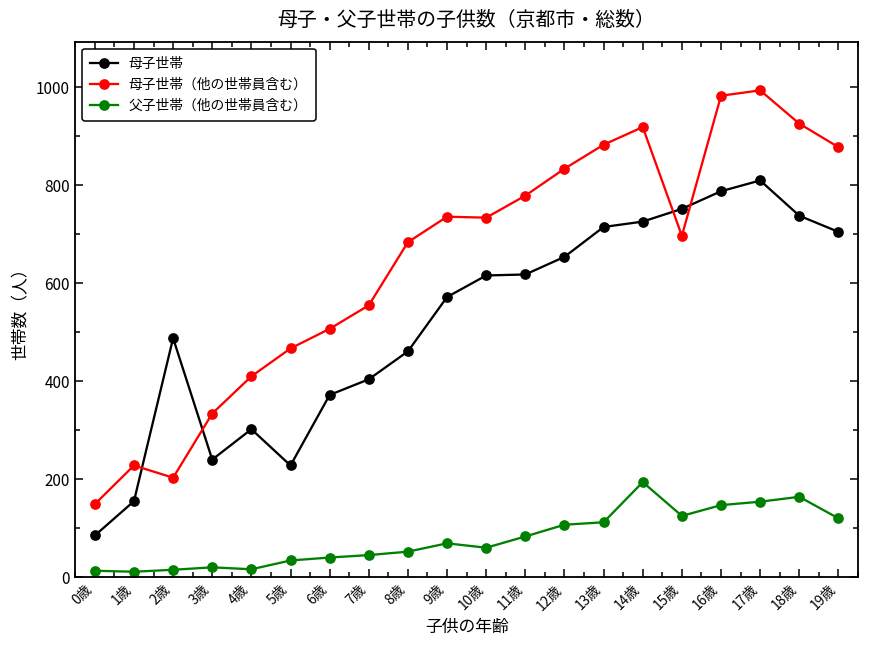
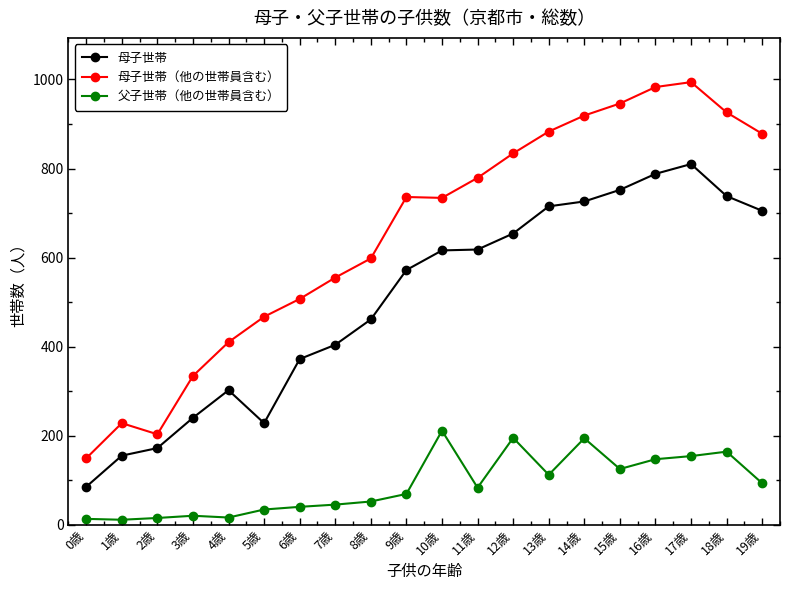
  {
    "母子世帯": {
      "0歳": 90,
      "1歳": 160,
-     "2歳": 490,
+     "2歳": 170,
      "3歳": 240,
      "4歳": 300,
      "5歳": 230,
      "6歳": 370,
      "7歳": 400,
      "8歳": 460,
      "9歳": 570,
      "10歳": 620,
      "11歳": 620,
      "12歳": 650,
      "13歳": 720,
      "14歳": 730,
      "15歳": 750,
      "16歳": 790,
      "17歳": 810,
      "18歳": 740,
      "19歳": 710
    },
    "母子世帯（他の世帯員含む）": {
      "0歳": 150,
      "1歳": 230,
      "2歳": 200,
      "3歳": 330,
      "4歳": 410,
      "5歳": 470,
      "6歳": 510,
      "7歳": 560,
-     "8歳": 680,
+     "8歳": 600,
      "9歳": 740,
      "10歳": 730,
      "11歳": 780,
      "12歳": 830,
      "13歳": 880,
      "14歳": 920,
-     "15歳": 700,
+     "15歳": 950,
      "16歳": 980,
      "17歳": 990,
      "18歳": 930,
      "19歳": 880
    },
    "父子世帯（他の世帯員含む）": {
      "0歳": 10,
      "1歳": 10,
      "2歳": 20,
      "3歳": 20,
      "4歳": 20,
      "5歳": 30,
      "6歳": 40,
      "7歳": 50,
      "8歳": 50,
      "9歳": 70,
-     "10歳": 60,
+     "10歳": 210,
      "11歳": 80,
-     "12歳": 110,
+     "12歳": 200,
      "13歳": 110,
      "14歳": 190,
      "15歳": 130,
      "16歳": 150,
      "17歳": 150,
      "18歳": 160,
-     "19歳": 120
+     "19歳": 90
    }
  }
